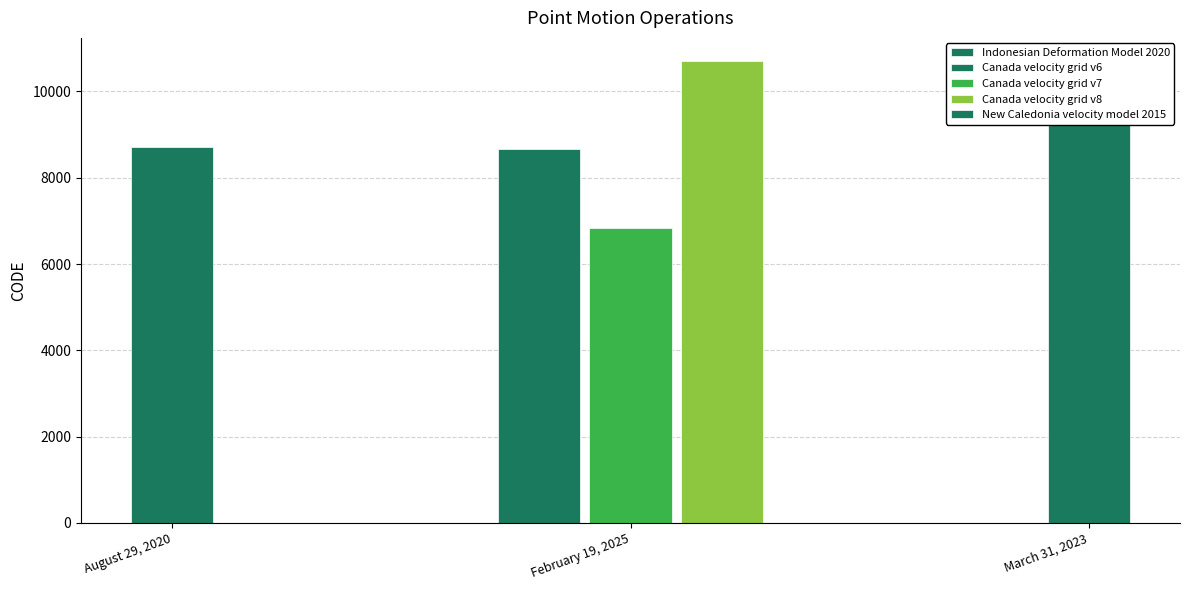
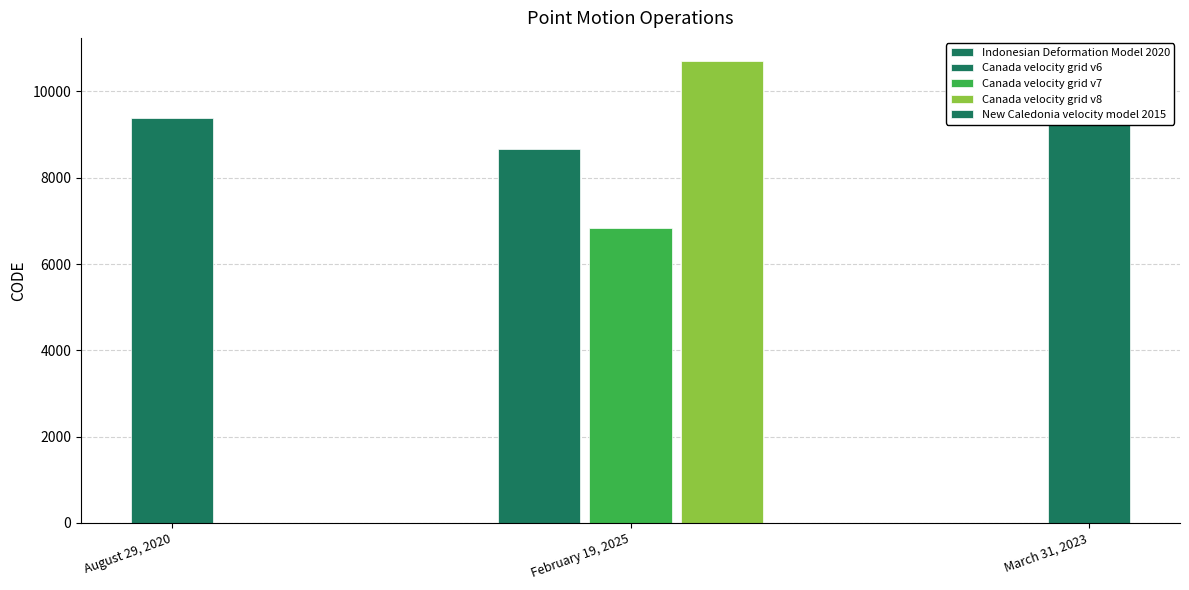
  {
-   "August 29, 2020": 8700,
+   "August 29, 2020": 9400,
    "February 19, 2025": 6800
  }
